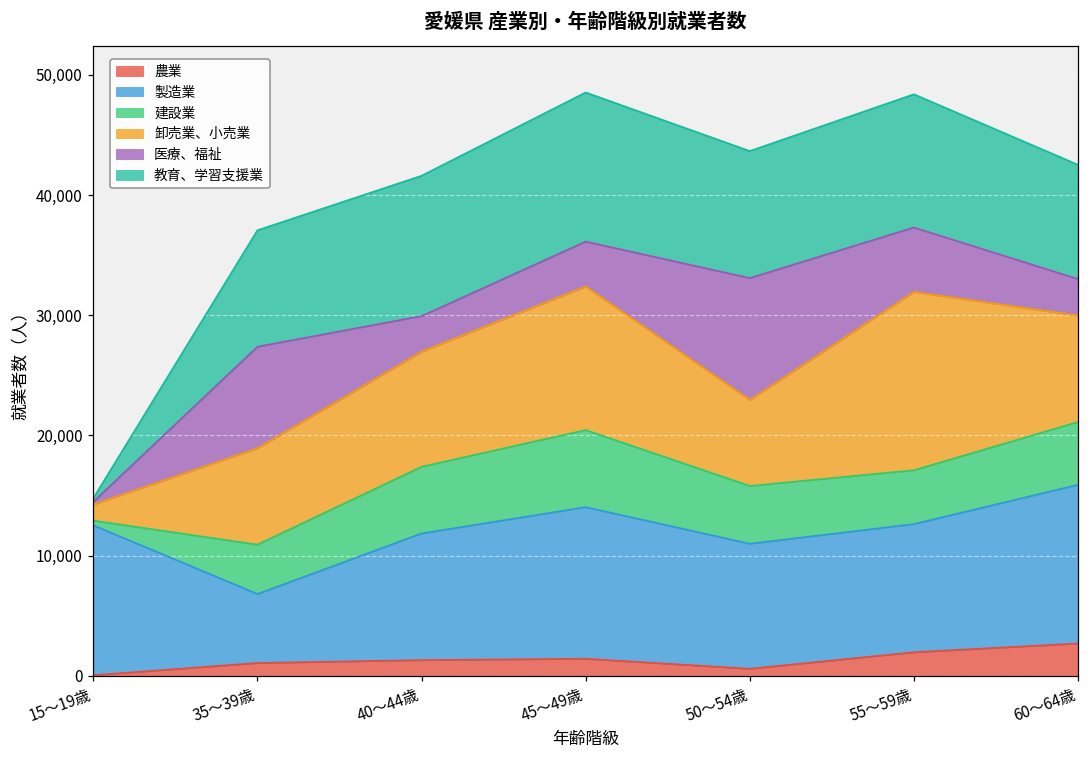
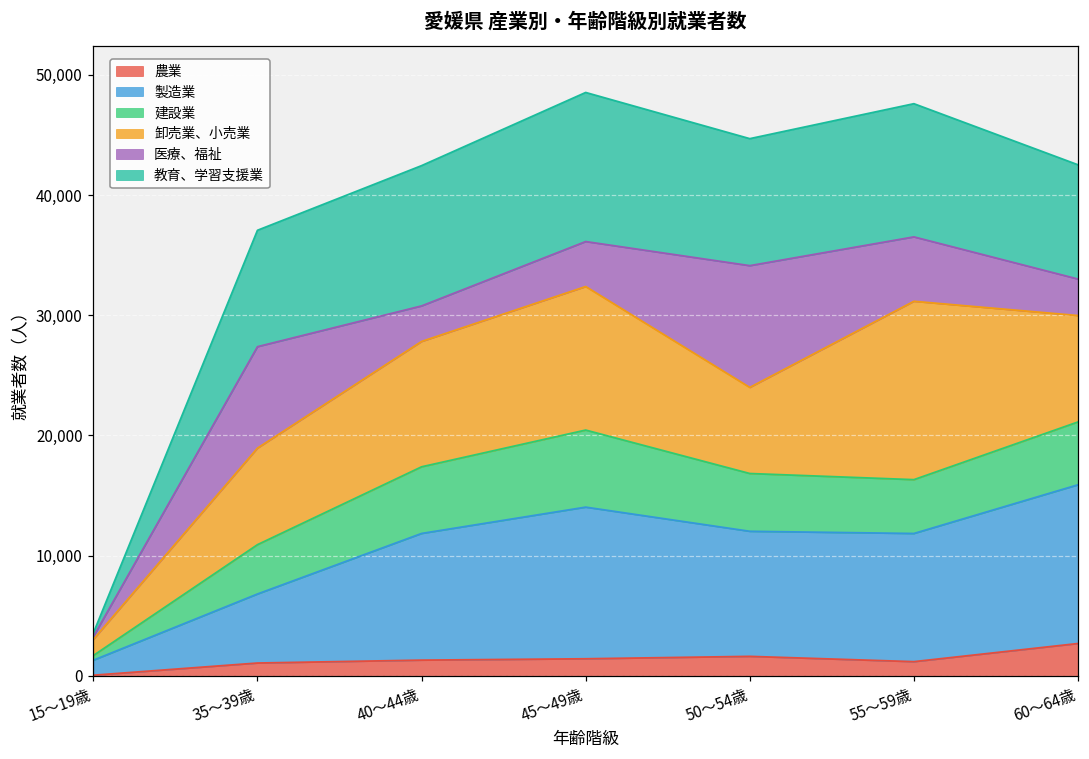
  {
    "農業": {
      "15～19歳": "100",
      "35～39歳": "1,100",
      "40～44歳": "1,300",
      "45～49歳": "1,400",
-     "50～54歳": "600",
-     "55～59歳": "2,000",
+     "50～54歳": "1,600",
+     "55～59歳": "1,200",
      "60～64歳": "2,700"
    },
    "製造業": {
-     "15～19歳": "12,500",
+     "15～19歳": "1,200",
      "35～39歳": "5,700",
      "40～44歳": "10,500",
      "45～49歳": "12,600",
      "50～54歳": "10,400",
      "55～59歳": "10,700",
      "60～64歳": "13,200"
    },
    "卸売業、小売業": {
      "35～39歳": "8,000",
-     "40～44歳": "9,600",
+     "40～44歳": "10,400",
      "45～49歳": "11,900",
      "50～54歳": "7,200",
      "55～59歳": "14,800",
      "60～64歳": "8,900"
    },
    "医療、福祉": {
      "35～39歳": "8,400",
      "40～44歳": "3,000",
      "45～49歳": "3,700",
      "50～54歳": "10,100",
      "55～59歳": "5,400",
      "60～64歳": "3,000"
    }
  }
